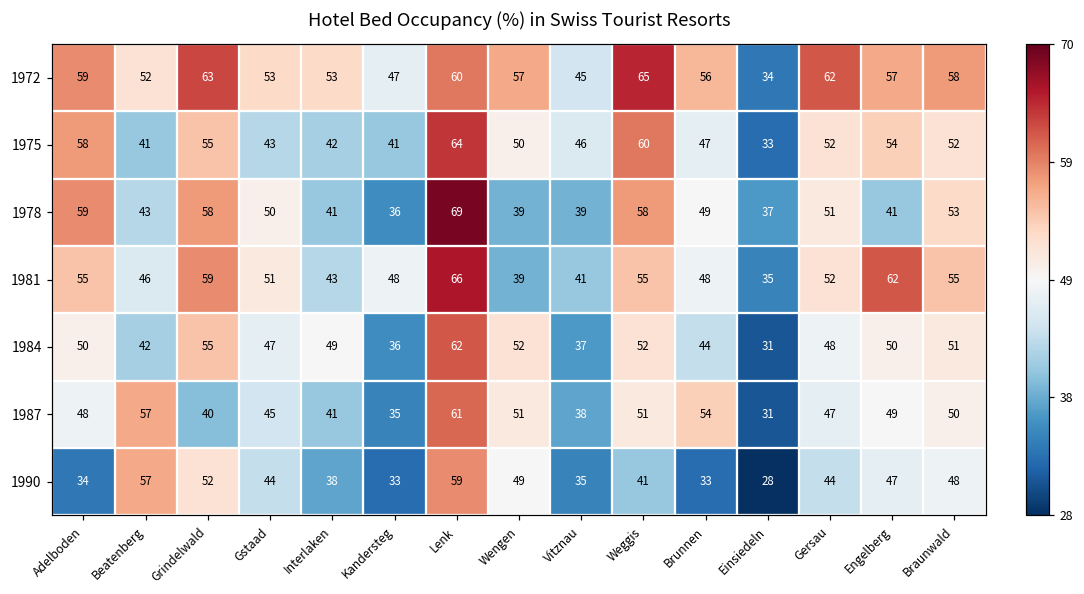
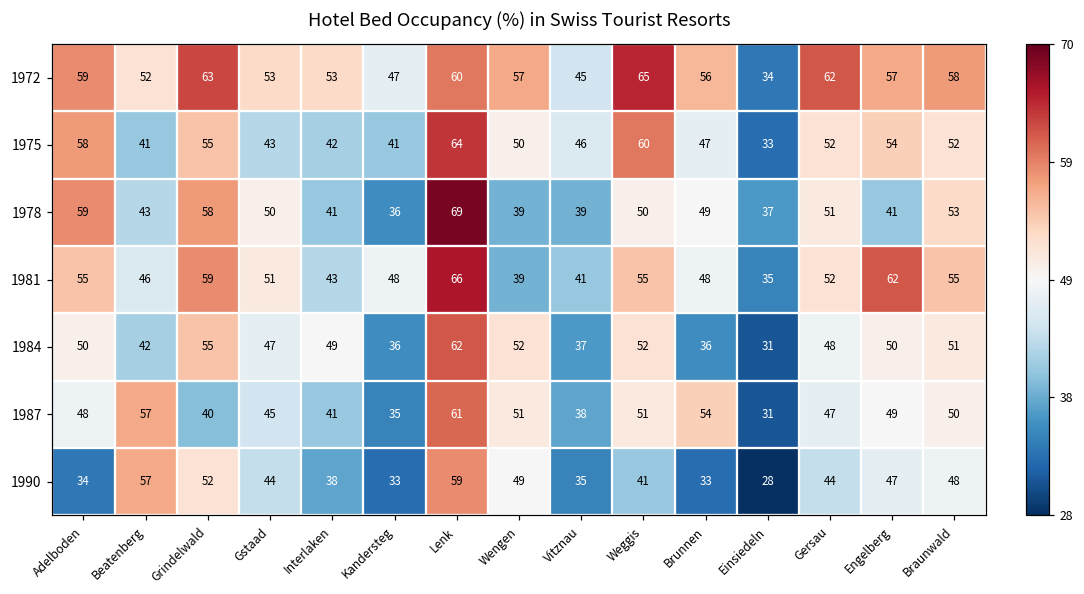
  {
    "1972": {
      "Adelboden": 59,
      "Beatenberg": 52,
      "Grindelwald": 63,
      "Gstaad": 53,
      "Interlaken": 53,
      "Kandersteg": 47,
      "Lenk": 60,
      "Wengen": 57,
      "Vitznau": 45,
      "Weggis": 65,
      "Brunnen": 56,
      "Einsiedeln": 34,
      "Gersau": 62,
      "Engelberg": 57,
      "Braunwald": 58
    },
    "1975": {
      "Adelboden": 58,
      "Beatenberg": 41,
      "Grindelwald": 55,
      "Gstaad": 43,
      "Interlaken": 42,
      "Kandersteg": 41,
      "Lenk": 64,
      "Wengen": 50,
      "Vitznau": 46,
      "Weggis": 60,
      "Brunnen": 47,
      "Einsiedeln": 33,
      "Gersau": 52,
      "Engelberg": 54,
      "Braunwald": 52
    },
    "1978": {
      "Adelboden": 59,
      "Beatenberg": 43,
      "Grindelwald": 58,
      "Gstaad": 50,
      "Interlaken": 41,
      "Kandersteg": 36,
      "Lenk": 69,
      "Wengen": 39,
      "Vitznau": 39,
-     "Weggis": 58,
+     "Weggis": 50,
      "Brunnen": 49,
      "Einsiedeln": 37,
      "Gersau": 51,
      "Engelberg": 41,
      "Braunwald": 53
    },
    "1981": {
      "Adelboden": 55,
      "Beatenberg": 46,
      "Grindelwald": 59,
      "Gstaad": 51,
      "Interlaken": 43,
      "Kandersteg": 48,
      "Lenk": 66,
      "Wengen": 39,
      "Vitznau": 41,
      "Weggis": 55,
      "Brunnen": 48,
      "Einsiedeln": 35,
      "Gersau": 52,
      "Engelberg": 62,
      "Braunwald": 55
    },
    "1984": {
      "Adelboden": 50,
      "Beatenberg": 42,
      "Grindelwald": 55,
      "Gstaad": 47,
      "Interlaken": 49,
      "Kandersteg": 36,
      "Lenk": 62,
      "Wengen": 52,
      "Vitznau": 37,
      "Weggis": 52,
-     "Brunnen": 44,
+     "Brunnen": 36,
      "Einsiedeln": 31,
      "Gersau": 48,
      "Engelberg": 50,
      "Braunwald": 51
    },
    "1987": {
      "Adelboden": 48,
      "Beatenberg": 57,
      "Grindelwald": 40,
      "Gstaad": 45,
      "Interlaken": 41,
      "Kandersteg": 35,
      "Lenk": 61,
      "Wengen": 51,
      "Vitznau": 38,
      "Weggis": 51,
      "Brunnen": 54,
      "Einsiedeln": 31,
      "Gersau": 47,
      "Engelberg": 49,
      "Braunwald": 50
    },
    "1990": {
      "Adelboden": 34,
      "Beatenberg": 57,
      "Grindelwald": 52,
      "Gstaad": 44,
      "Interlaken": 38,
      "Kandersteg": 33,
      "Lenk": 59,
      "Wengen": 49,
      "Vitznau": 35,
      "Weggis": 41,
      "Brunnen": 33,
      "Einsiedeln": 28,
      "Gersau": 44,
      "Engelberg": 47,
      "Braunwald": 48
    }
  }
